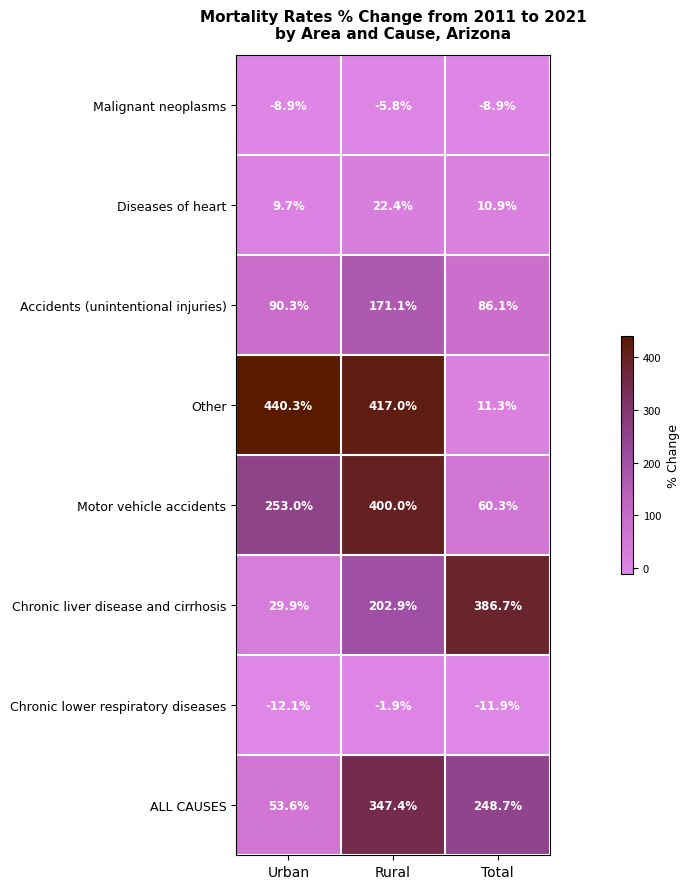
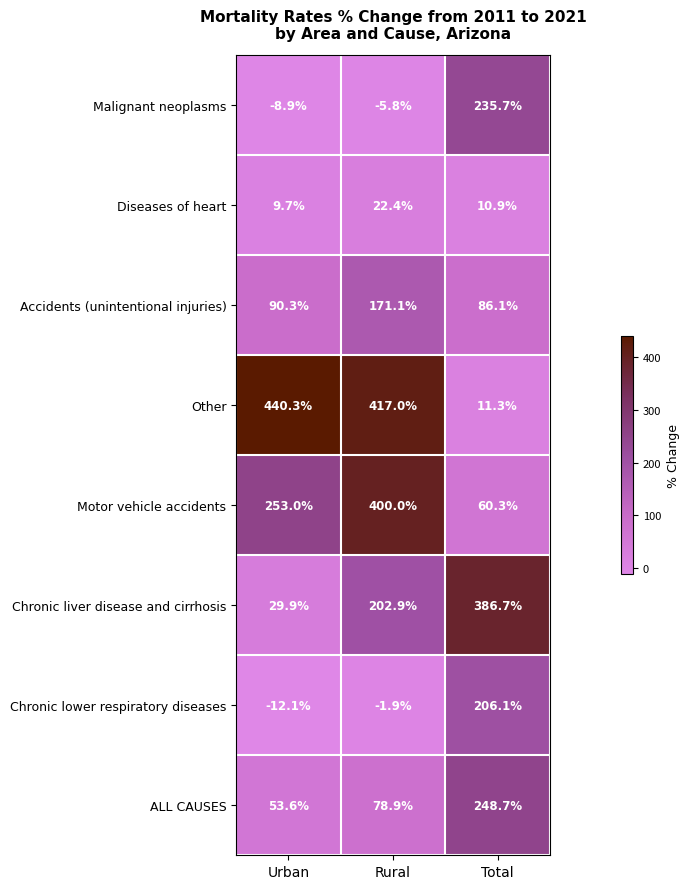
  {
    "Malignant neoplasms": {
      "Urban": "-8.9%",
      "Rural": "-5.8%",
-     "Total": "-8.9%"
+     "Total": "235.7%"
    },
    "Diseases of heart": {
      "Urban": "9.7%",
      "Rural": "22.4%",
      "Total": "10.9%"
    },
    "Accidents (unintentional injuries)": {
      "Urban": "90.3%",
      "Rural": "171.1%",
      "Total": "86.1%"
    },
    "Other": {
      "Urban": "440.3%",
      "Rural": "417.0%",
      "Total": "11.3%"
    },
    "Motor vehicle accidents": {
      "Urban": "253.0%",
      "Rural": "400.0%",
      "Total": "60.3%"
    },
    "Chronic liver disease and cirrhosis": {
      "Urban": "29.9%",
      "Rural": "202.9%",
      "Total": "386.7%"
    },
    "Chronic lower respiratory diseases": {
      "Urban": "-12.1%",
      "Rural": "-1.9%",
-     "Total": "-11.9%"
+     "Total": "206.1%"
    },
    "ALL CAUSES": {
      "Urban": "53.6%",
-     "Rural": "347.4%",
+     "Rural": "78.9%",
      "Total": "248.7%"
    }
  }
